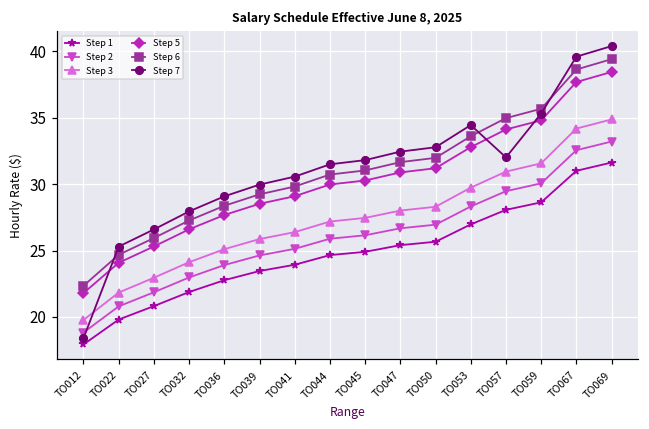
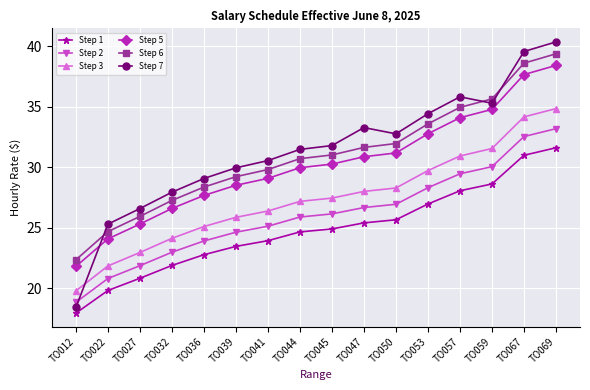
  {
    "Step 7": {
      "TO012": 18.4,
      "TO022": 25.3,
      "TO027": 26.6,
      "TO032": 27.9,
      "TO036": 29.1,
      "TO039": 30.0,
      "TO041": 30.6,
      "TO044": 31.5,
      "TO045": 31.8,
-     "TO047": 32.4,
+     "TO047": 33.3,
      "TO050": 32.8,
      "TO053": 34.4,
-     "TO057": 32.0,
+     "TO057": 35.8,
      "TO059": 35.3,
      "TO067": 39.6,
      "TO069": 40.4
    }
  }
